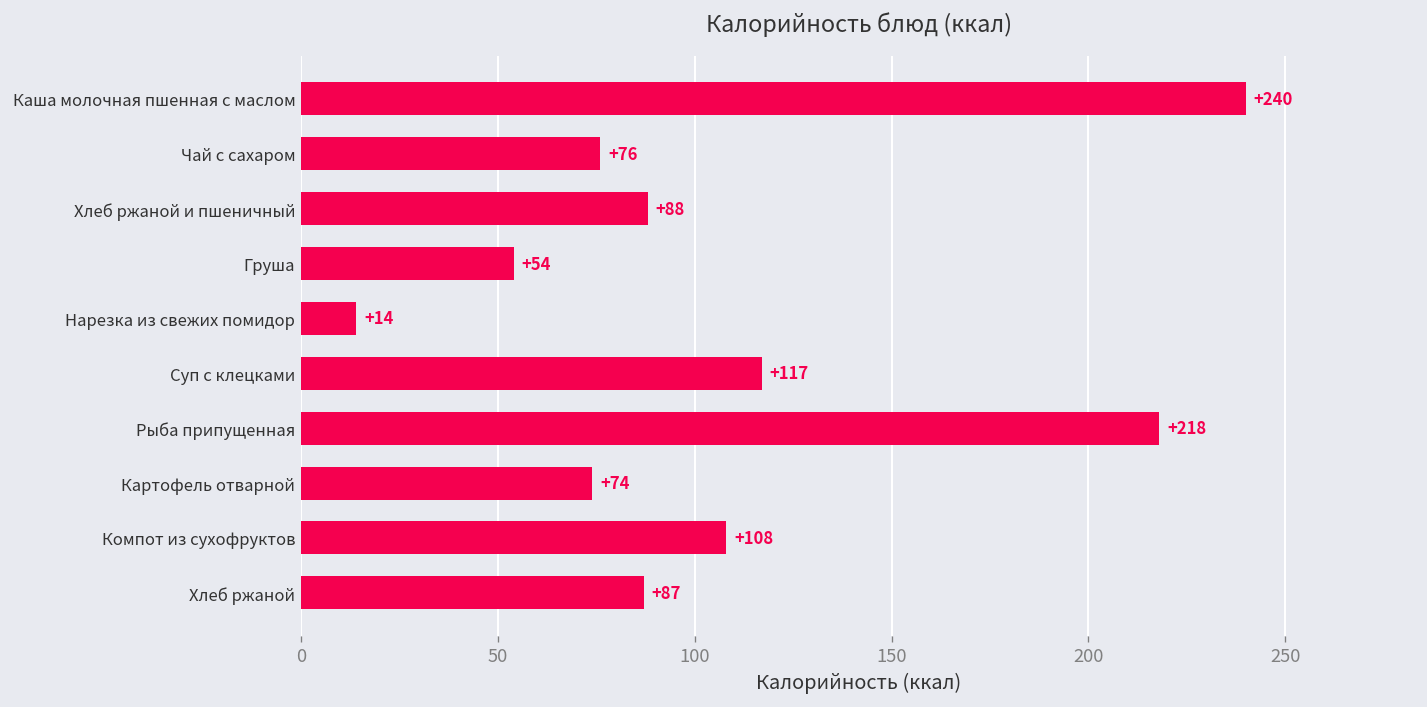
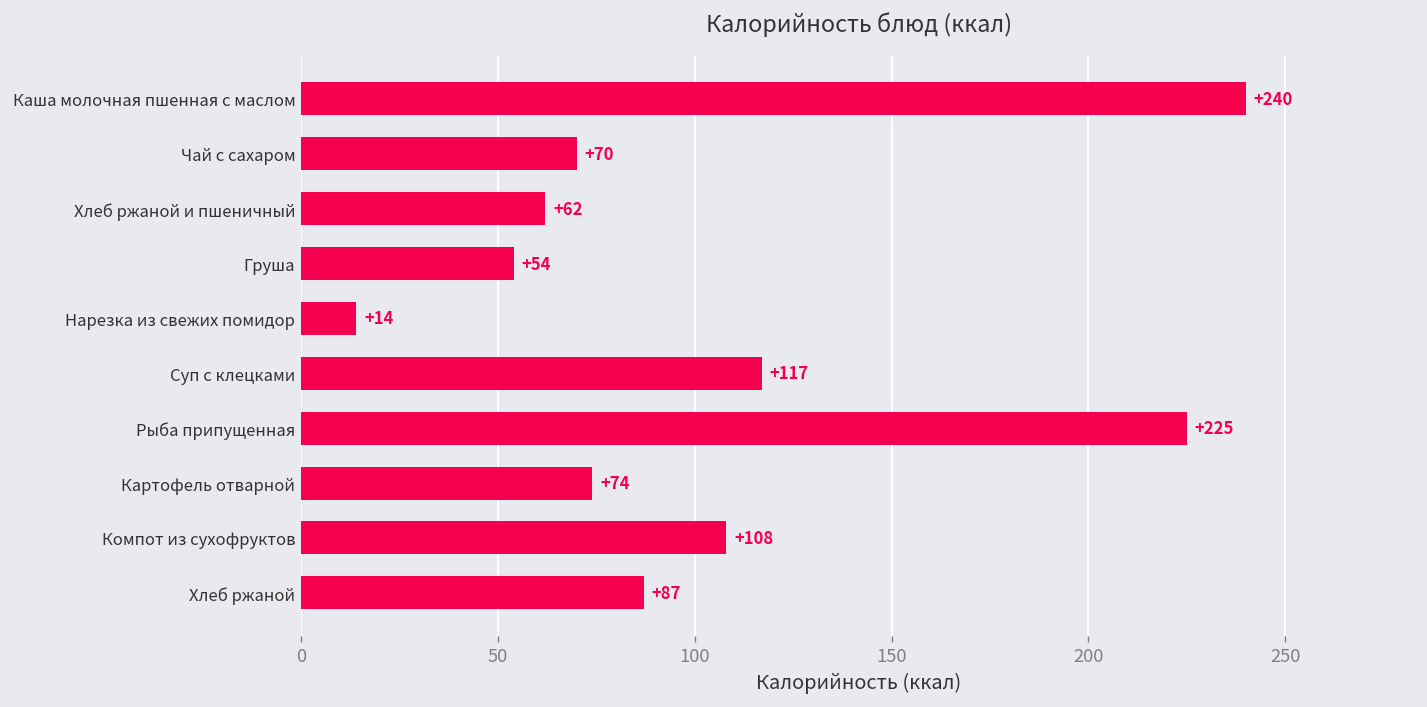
  {
    "Каша молочная пшенная с маслом": "+240",
-   "Чай с сахаром": "+76",
-   "Хлеб ржаной и пшеничный": "+88",
+   "Чай с сахаром": "+70",
+   "Хлеб ржаной и пшеничный": "+62",
    "Груша": "+54",
    "Нарезка из свежих помидор": "+14",
    "Суп с клецками": "+117",
-   "Рыба припущенная": "+218",
+   "Рыба припущенная": "+225",
    "Картофель отварной": "+74",
    "Компот из сухофруктов": "+108",
    "Хлеб ржаной": "+87"
  }
